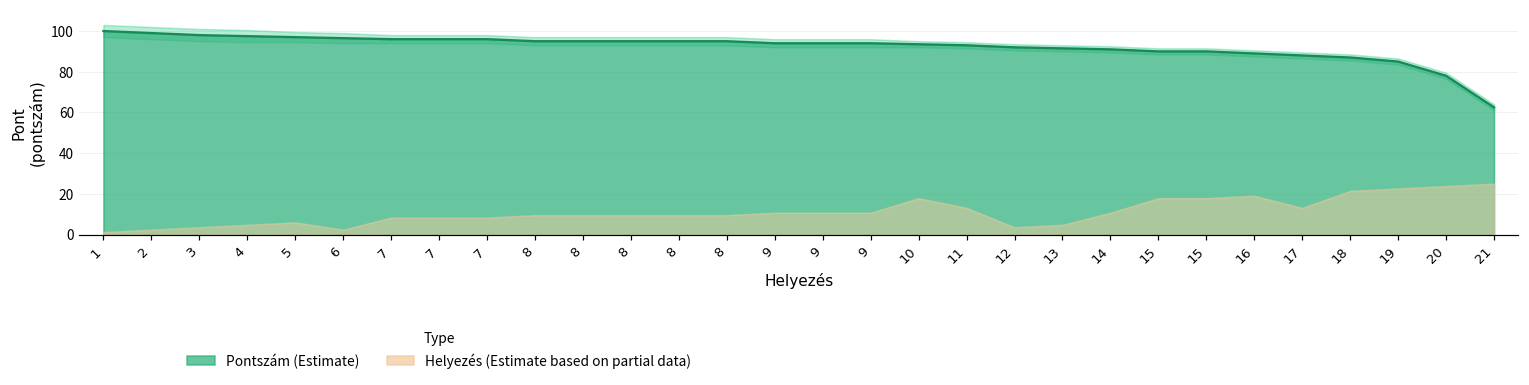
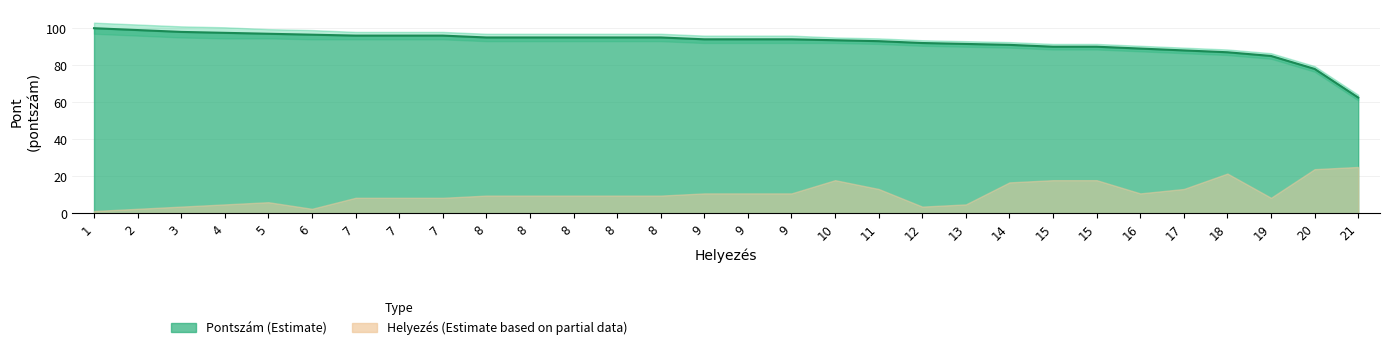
  {
    "Helyezés (Estimate based on partial data)": {
      "2": 2,
      "3": 4,
      "4": 5,
      "5": 6,
      "6": 2,
      "10": 18,
      "11": 13,
      "12": 4,
      "13": 5,
-     "14": 11,
-     "16": 19,
+     "14": 17,
+     "16": 11,
      "17": 13,
      "18": 21,
-     "19": 23,
+     "19": 8,
      "20": 24,
      "21": 25
    }
  }
